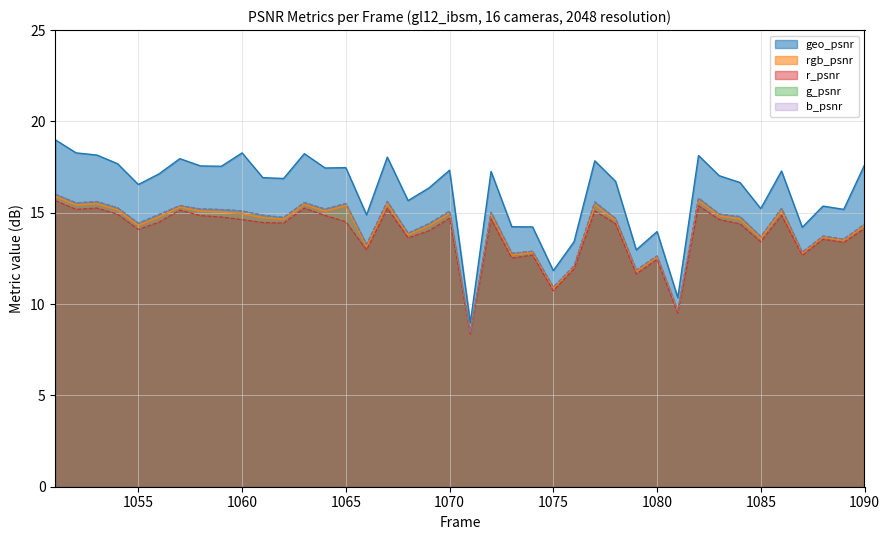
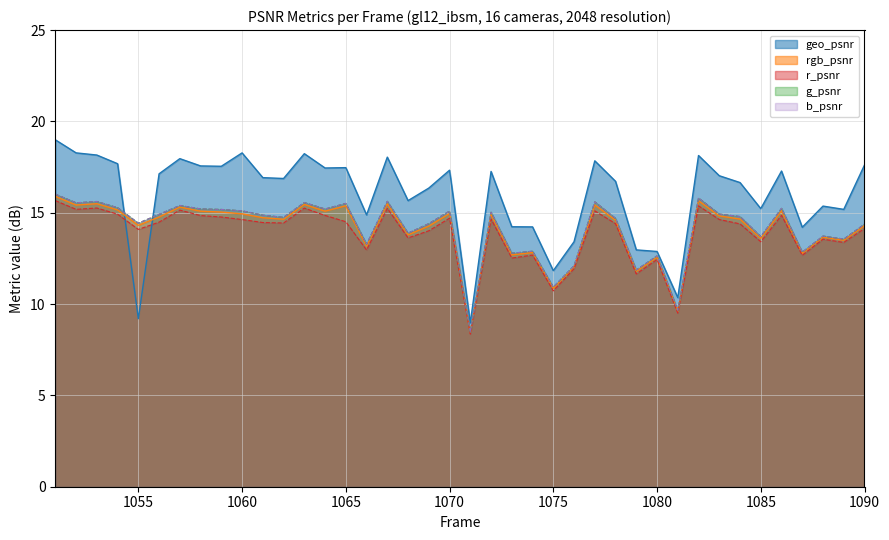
  {
    "geo_psnr": {
-     "1055": 16.5,
+     "1055": 9.2,
      "1060": 18.3,
      "1065": 17.5,
      "1070": 17.3,
      "1075": 11.8,
-     "1080": 14.0,
+     "1080": 12.9,
      "1085": 15.2,
      "1090": 17.6
    },
    "rgb_psnr": {
      "1060": 14.9
    },
    "r_psnr": {
      "1055": 14.1,
      "1060": 14.6,
      "1065": 14.5,
      "1070": 14.7,
      "1085": 13.4,
      "1090": 14.1
    },
    "b_psnr": {
      "1060": 15.1
    }
  }
